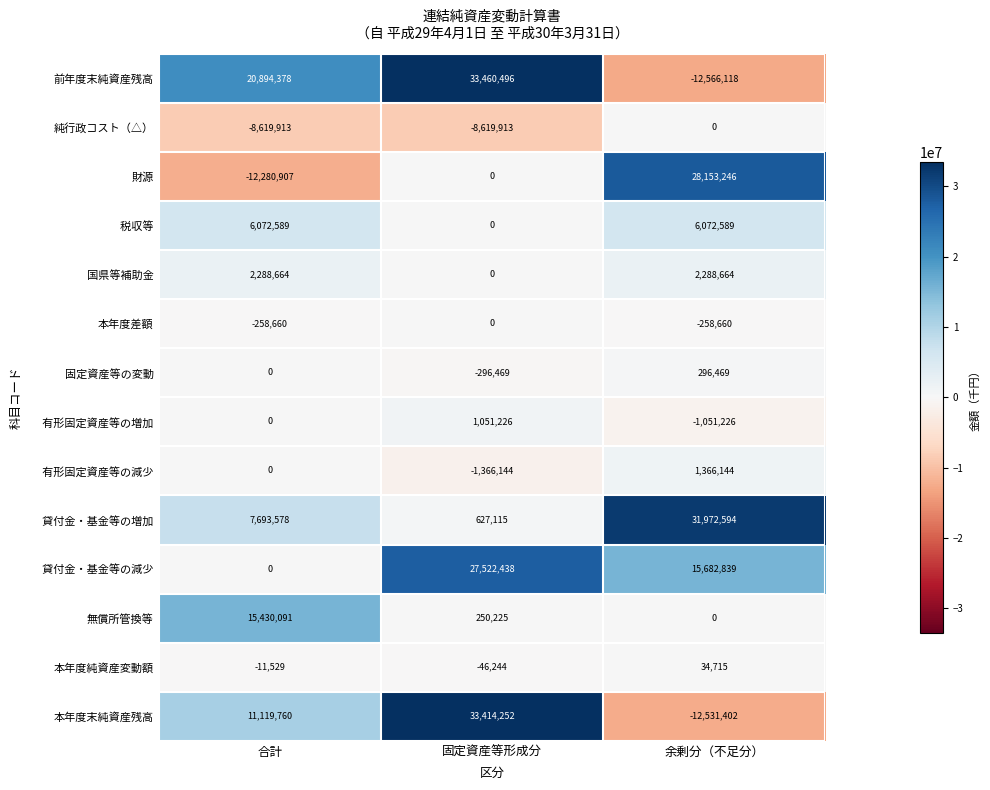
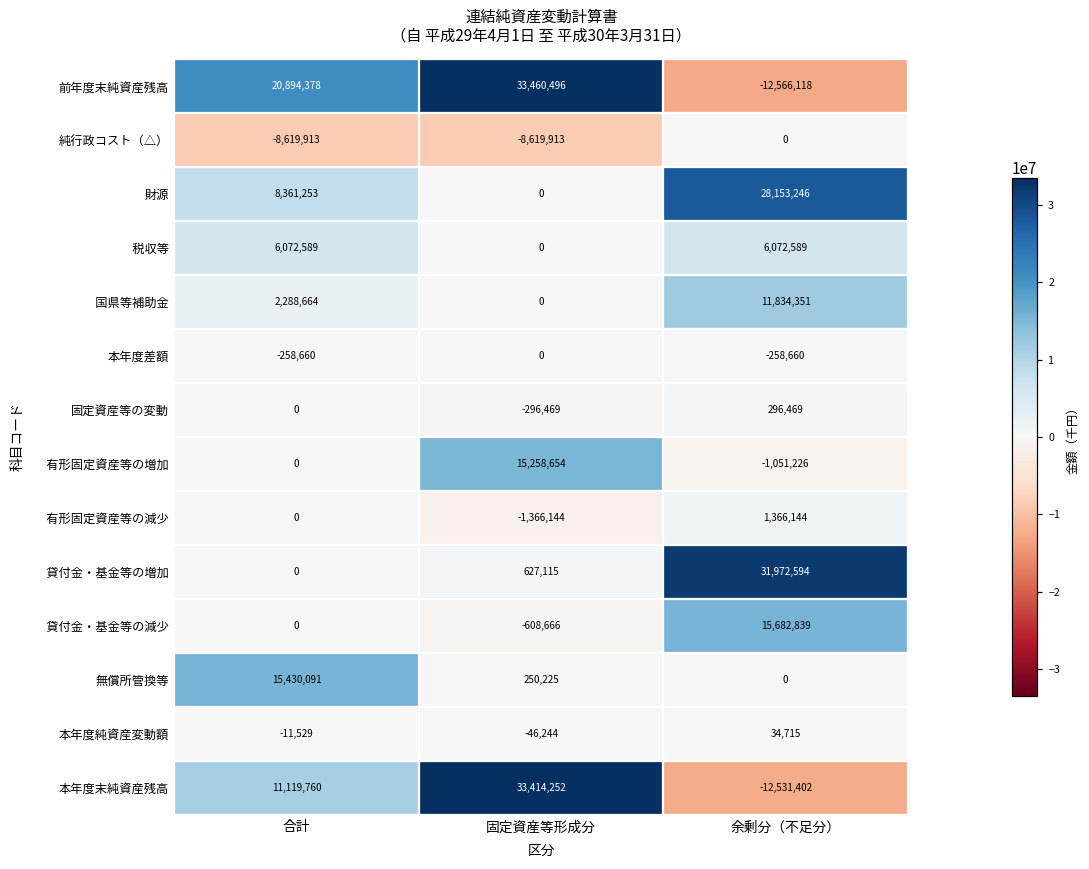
  {
    "前年度末純資産残高": {
      "合計": "20,894,378",
      "固定資産等形成分": "33,460,496",
      "余剰分（不足分）": "-12,566,118"
    },
    "純行政コスト（△）": {
      "合計": "-8,619,913",
      "固定資産等形成分": "-8,619,913",
      "余剰分（不足分）": "0"
    },
    "財源": {
-     "合計": "-12,280,907",
+     "合計": "8,361,253",
      "固定資産等形成分": "0",
      "余剰分（不足分）": "28,153,246"
    },
    "税収等": {
      "合計": "6,072,589",
      "固定資産等形成分": "0",
      "余剰分（不足分）": "6,072,589"
    },
    "国県等補助金": {
      "合計": "2,288,664",
      "固定資産等形成分": "0",
-     "余剰分（不足分）": "2,288,664"
+     "余剰分（不足分）": "11,834,351"
    },
    "本年度差額": {
      "合計": "-258,660",
      "固定資産等形成分": "0",
      "余剰分（不足分）": "-258,660"
    },
    "固定資産等の変動": {
      "合計": "0",
      "固定資産等形成分": "-296,469",
      "余剰分（不足分）": "296,469"
    },
    "有形固定資産等の増加": {
      "合計": "0",
-     "固定資産等形成分": "1,051,226",
+     "固定資産等形成分": "15,258,654",
      "余剰分（不足分）": "-1,051,226"
    },
    "有形固定資産等の減少": {
      "合計": "0",
      "固定資産等形成分": "-1,366,144",
      "余剰分（不足分）": "1,366,144"
    },
    "貸付金・基金等の増加": {
-     "合計": "7,693,578",
+     "合計": "0",
      "固定資産等形成分": "627,115",
      "余剰分（不足分）": "31,972,594"
    },
    "貸付金・基金等の減少": {
      "合計": "0",
-     "固定資産等形成分": "27,522,438",
+     "固定資産等形成分": "-608,666",
      "余剰分（不足分）": "15,682,839"
    },
    "無償所管換等": {
      "合計": "15,430,091",
      "固定資産等形成分": "250,225",
      "余剰分（不足分）": "0"
    },
    "本年度純資産変動額": {
      "合計": "-11,529",
      "固定資産等形成分": "-46,244",
      "余剰分（不足分）": "34,715"
    },
    "本年度末純資産残高": {
      "合計": "11,119,760",
      "固定資産等形成分": "33,414,252",
      "余剰分（不足分）": "-12,531,402"
    }
  }
